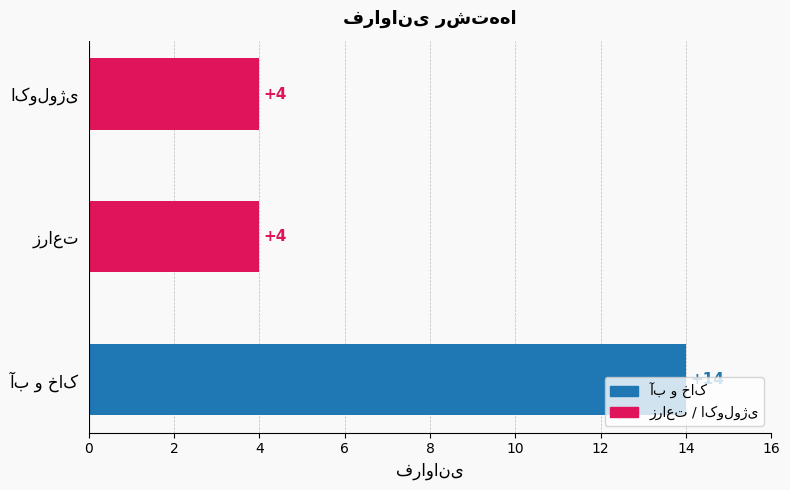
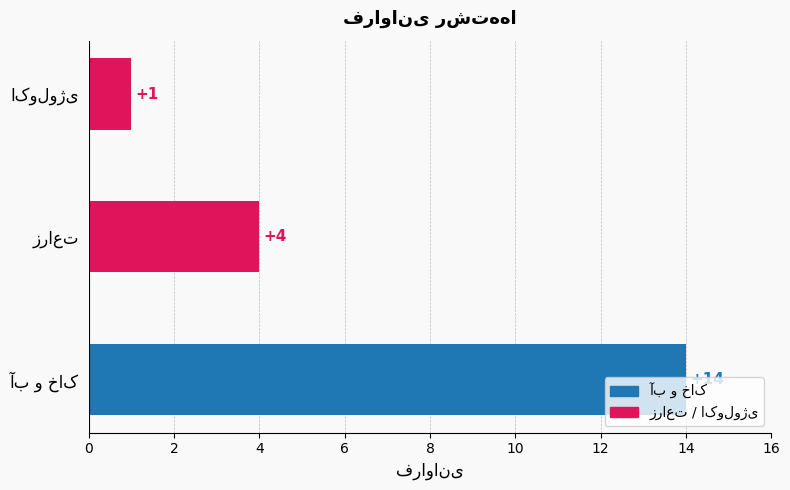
  {
-   "اکولوژی": "+4",
+   "اکولوژی": "+1",
    "زراعت": "+4"
  }
